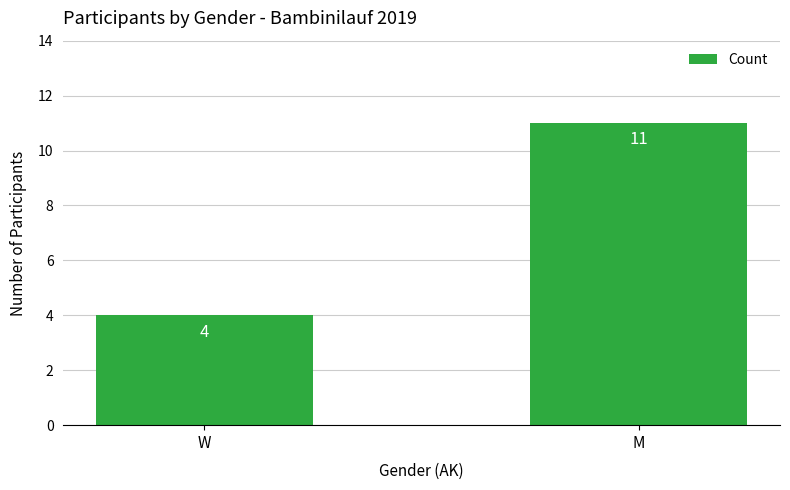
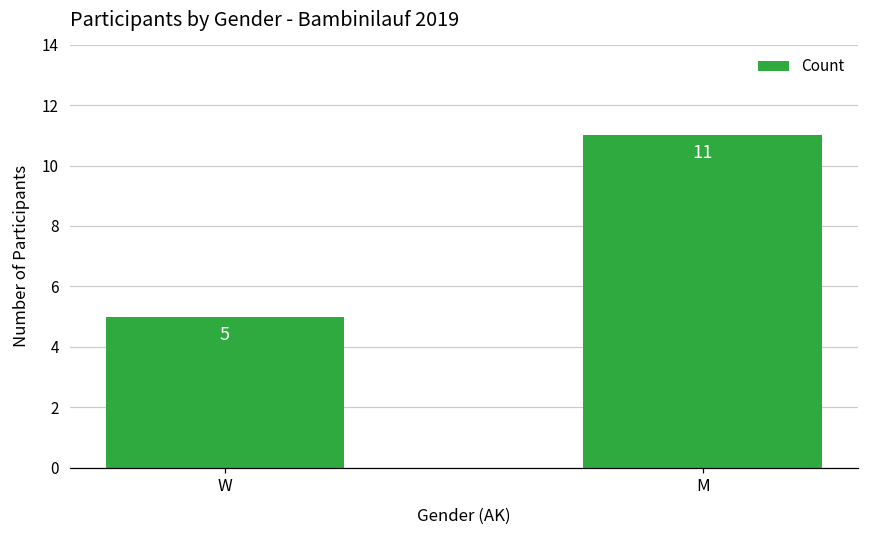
  {
-   "W": 4,
+   "W": 5,
    "M": 11
  }
